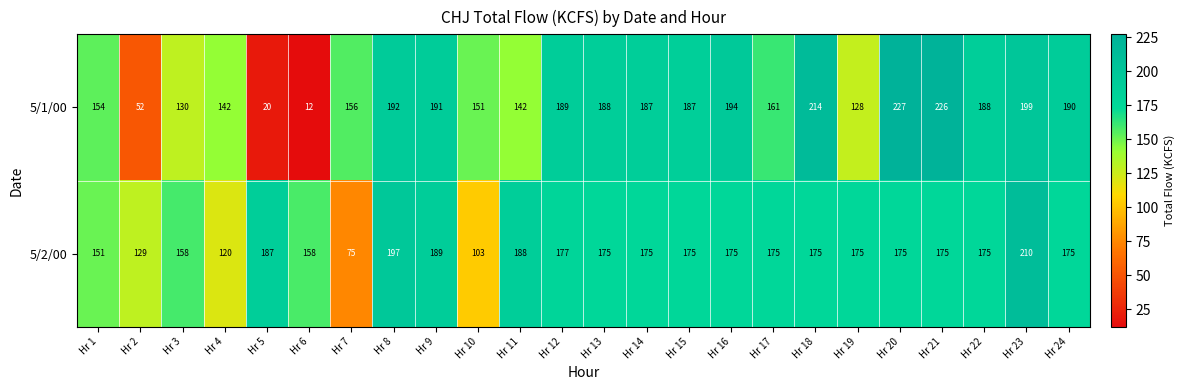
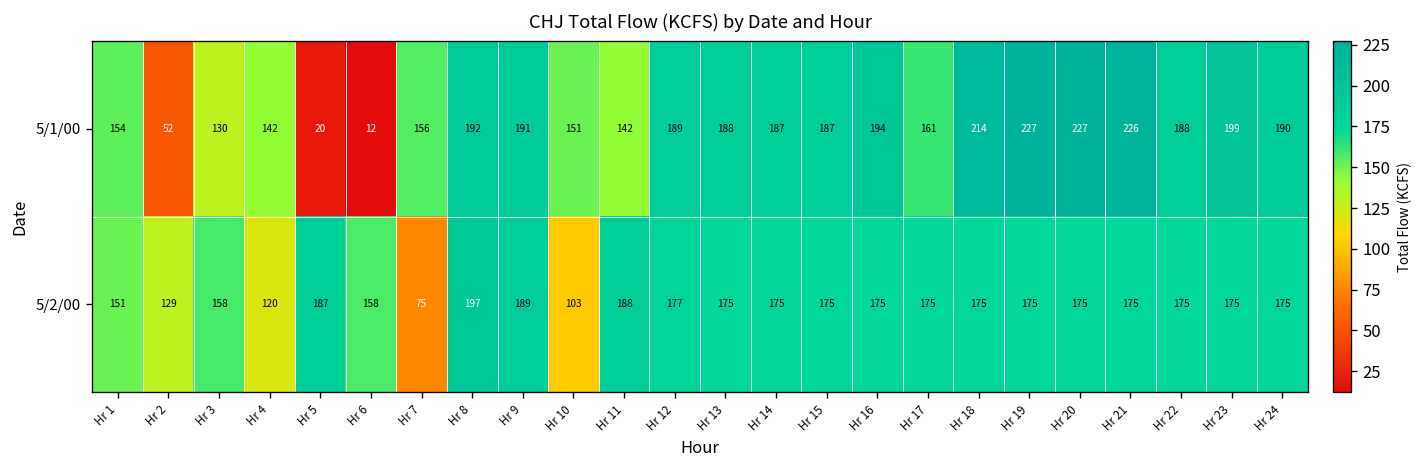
  {
    "5/1/00": {
      "Hr 1": 154,
      "Hr 2": 52,
      "Hr 3": 130,
      "Hr 4": 142,
      "Hr 5": 20,
      "Hr 6": 12,
      "Hr 7": 156,
      "Hr 8": 192,
      "Hr 9": 191,
      "Hr 10": 151,
      "Hr 11": 142,
      "Hr 12": 189,
      "Hr 13": 188,
      "Hr 14": 187,
      "Hr 15": 187,
      "Hr 16": 194,
      "Hr 17": 161,
      "Hr 18": 214,
-     "Hr 19": 128,
+     "Hr 19": 227,
      "Hr 20": 227,
      "Hr 21": 226,
      "Hr 22": 188,
      "Hr 23": 199,
      "Hr 24": 190
    },
    "5/2/00": {
      "Hr 1": 151,
      "Hr 2": 129,
      "Hr 3": 158,
      "Hr 4": 120,
      "Hr 5": 187,
      "Hr 6": 158,
      "Hr 7": 75,
      "Hr 8": 197,
      "Hr 9": 189,
      "Hr 10": 103,
      "Hr 11": 188,
      "Hr 12": 177,
      "Hr 13": 175,
      "Hr 14": 175,
      "Hr 15": 175,
      "Hr 16": 175,
      "Hr 17": 175,
      "Hr 18": 175,
      "Hr 19": 175,
      "Hr 20": 175,
      "Hr 21": 175,
      "Hr 22": 175,
-     "Hr 23": 210,
+     "Hr 23": 175,
      "Hr 24": 175
    }
  }
